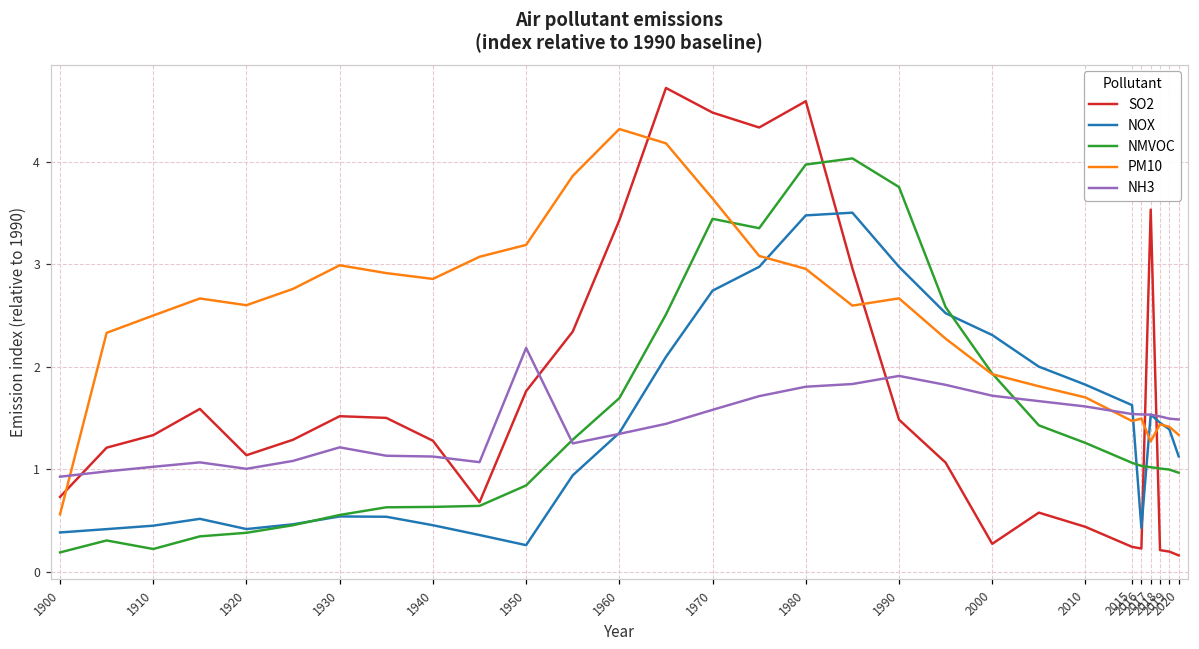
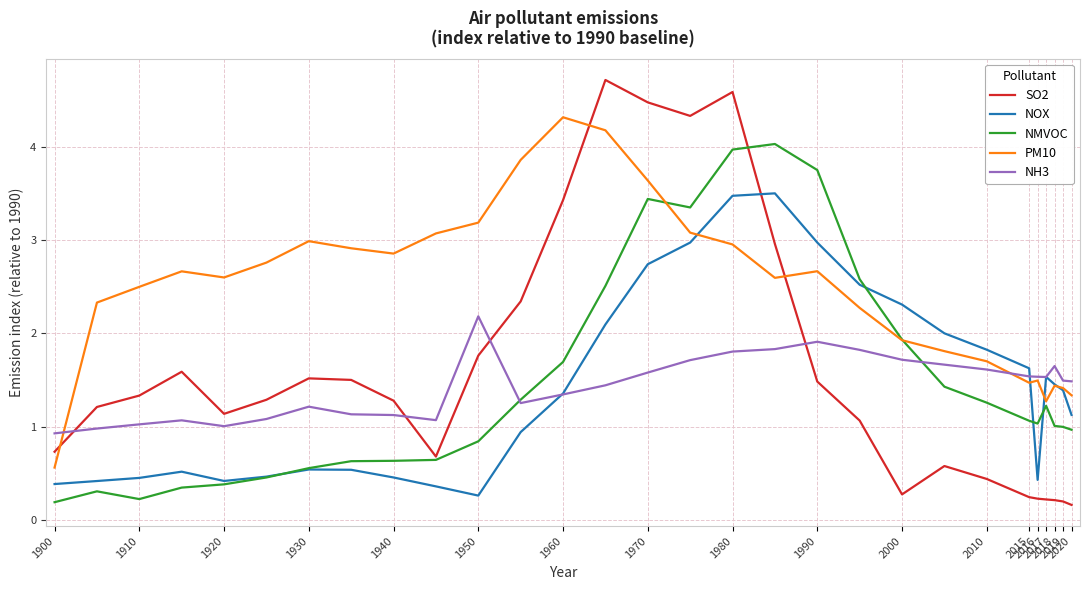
  {
    "SO2": {
      "1900": 0.7,
      "1910": 1.3,
      "1920": 1.1,
      "1930": 1.5,
      "1940": 1.3,
      "1950": 1.8,
      "1960": 3.4,
      "1970": 4.5,
      "1980": 4.6,
      "1990": 1.5,
      "2000": 0.3,
      "2010": 0.4,
      "2015": 0.2,
      "2016": 0.2,
-     "2017": 3.5,
+     "2017": 0.2,
      "2018": 0.2,
      "2019": 0.2,
      "2020": 0.2
    },
    "NOX": {
      "1900": 0.4,
      "1910": 0.4,
      "1920": 0.4,
      "1940": 0.5,
      "1950": 0.3,
      "1970": 2.7,
      "1980": 3.5,
      "1990": 3.0,
      "2000": 2.3,
      "2010": 1.8,
      "2015": 1.6,
      "2016": 0.4,
      "2020": 1.1
    },
    "NMVOC": {
      "1900": 0.2,
      "1910": 0.2,
      "1920": 0.4,
      "1940": 0.6,
      "1950": 0.8,
      "1960": 1.7,
      "1970": 3.4,
      "1980": 4.0,
      "1990": 3.8,
      "2010": 1.3,
      "2015": 1.1,
      "2016": 1.0,
-     "2017": 1.0,
+     "2017": 1.2,
      "2018": 1.0,
      "2019": 1.0,
      "2020": 1.0
    },
    "PM10": {
      "1900": 0.6,
      "1910": 2.5,
      "1920": 2.6,
      "1930": 3.0,
      "1940": 2.9,
      "1950": 3.2,
      "1960": 4.3,
      "1970": 3.6,
      "1980": 3.0,
      "1990": 2.7,
      "2010": 1.7,
      "2015": 1.5,
      "2016": 1.5,
      "2017": 1.3,
      "2020": 1.3
    },
    "NH3": {
      "1900": 0.9,
      "1910": 1.0,
      "1920": 1.0,
      "1930": 1.2,
      "1940": 1.1,
      "1950": 2.2,
      "1970": 1.6,
      "1980": 1.8,
      "1990": 1.9,
      "2000": 1.7,
      "2010": 1.6,
      "2015": 1.5,
      "2016": 1.5,
-     "2018": 1.5,
+     "2018": 1.6,
      "2019": 1.5,
      "2020": 1.5
    }
  }
